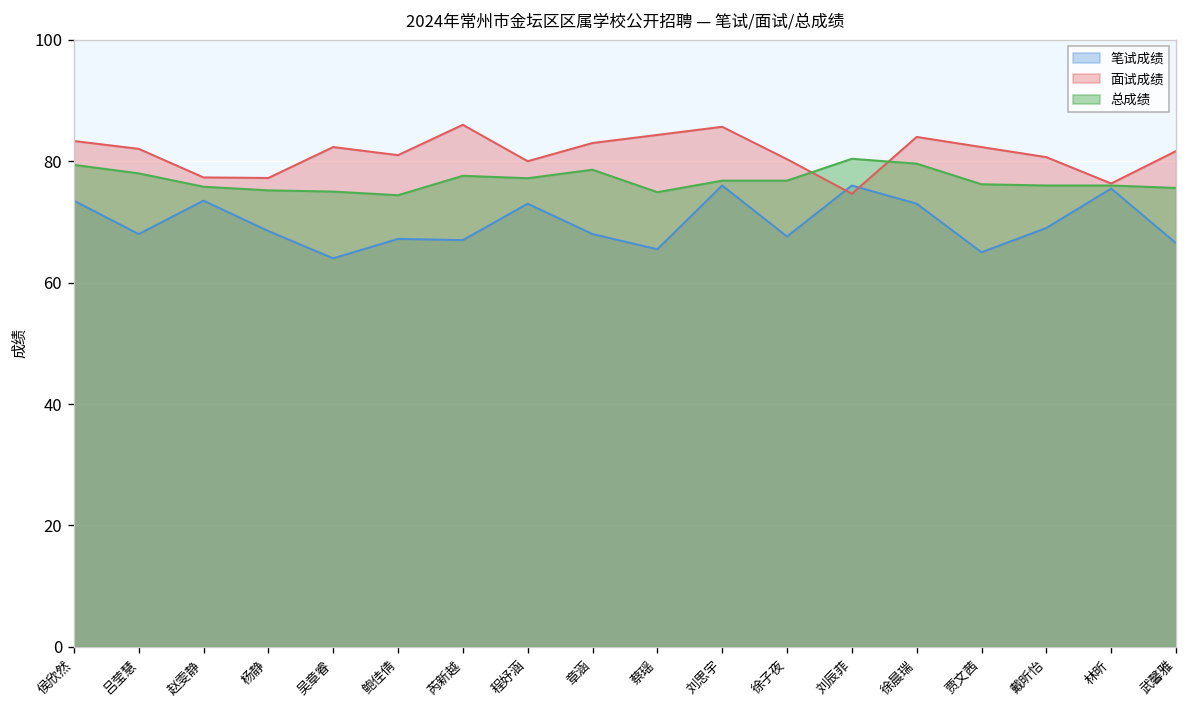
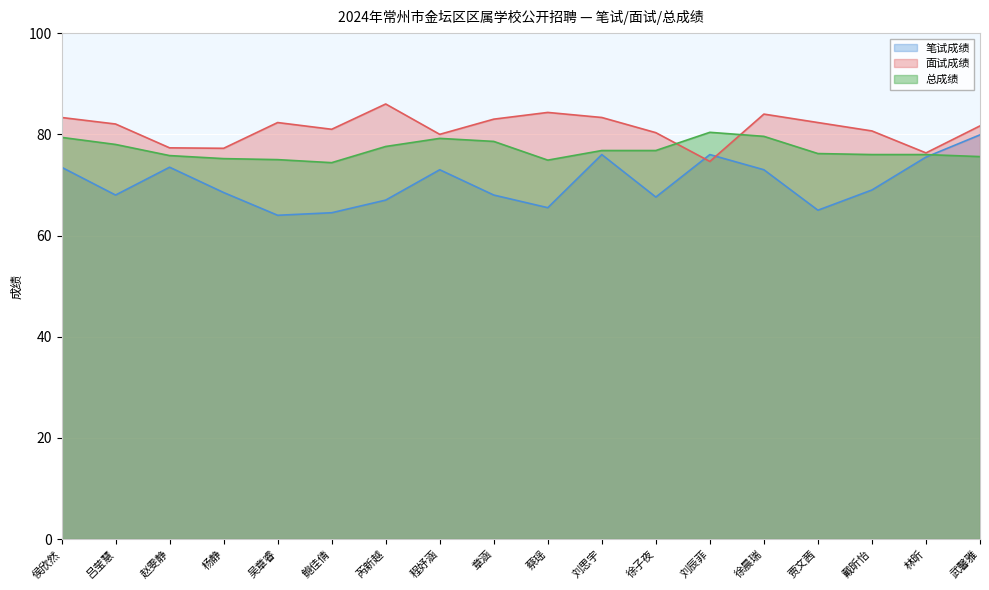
  {
    "笔试成绩": {
      "侯欣然": 74,
      "吕莹慧": 68,
      "赵雯静": 74,
      "杨静": 69,
      "吴章睿": 64,
-     "鲍佳倩": 67,
+     "鲍佳倩": 65,
      "芮新越": 67,
      "程妤涵": 73,
      "章涵": 68,
      "蔡瑶": 66,
      "刘思宇": 76,
      "徐子夜": 68,
      "刘辰菲": 76,
      "徐晨瑞": 73,
      "贾文茜": 65,
      "戴昕怡": 69,
-     "武馨雅": 67
+     "武馨雅": 80
    },
    "面试成绩": {
      "侯欣然": 83,
      "吕莹慧": 82,
      "赵雯静": 77,
      "杨静": 77,
      "吴章睿": 82,
      "鲍佳倩": 81,
      "芮新越": 86,
      "程妤涵": 80,
      "章涵": 83,
      "蔡瑶": 84,
-     "刘思宇": 86,
+     "刘思宇": 83,
      "徐子夜": 80,
      "刘辰菲": 75,
      "徐晨瑞": 84,
      "贾文茜": 82,
      "戴昕怡": 81,
      "武馨雅": 82
    },
    "总成绩": {
      "侯欣然": 79,
      "吕莹慧": 78,
      "赵雯静": 76,
      "杨静": 75,
      "吴章睿": 75,
      "鲍佳倩": 74,
      "芮新越": 78,
-     "程妤涵": 77,
+     "程妤涵": 79,
      "章涵": 79,
      "蔡瑶": 75,
      "刘思宇": 77,
      "徐子夜": 77,
      "刘辰菲": 80,
      "徐晨瑞": 80,
      "贾文茜": 76,
      "戴昕怡": 76,
      "武馨雅": 76
    }
  }
